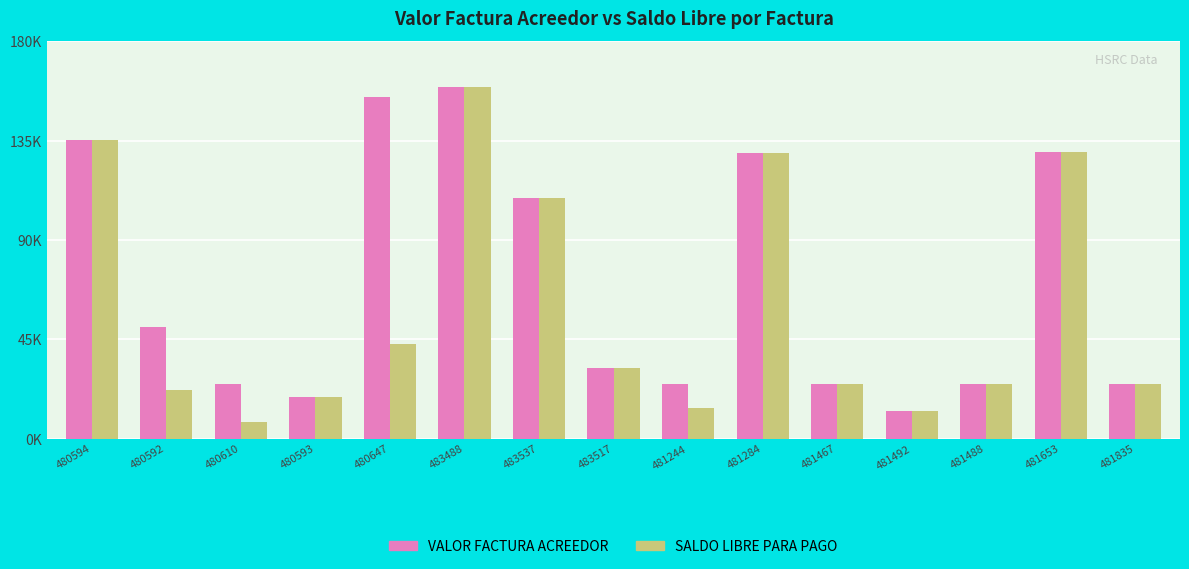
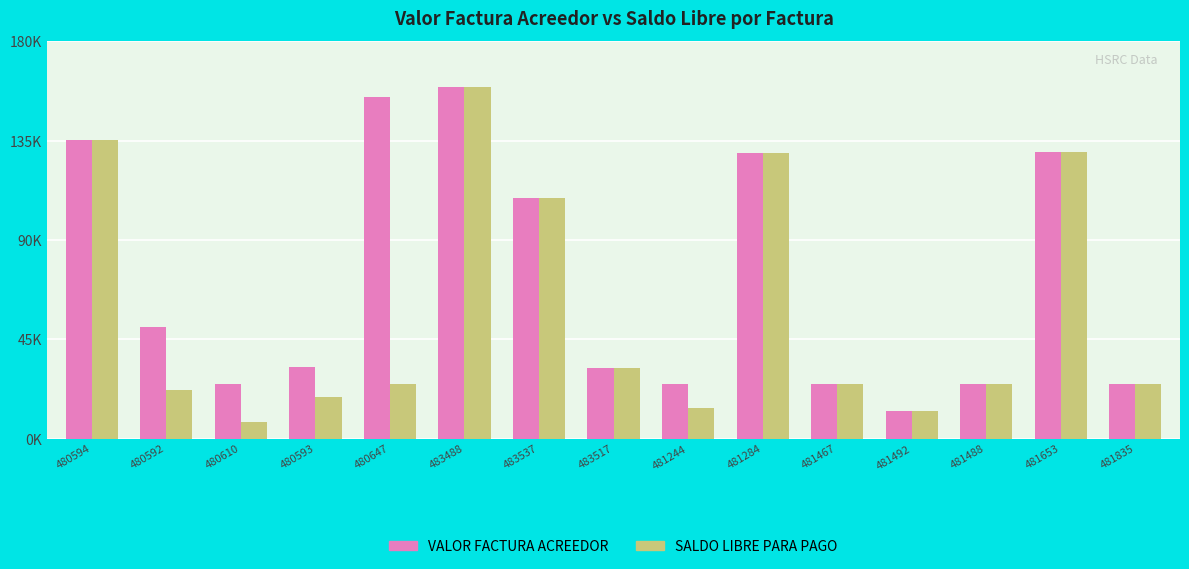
  {
    "VALOR FACTURA ACREEDOR": {
      "480594": 136000,
      "480592": 51000,
      "480610": 25000,
-     "480593": 19000,
+     "480593": 33000,
      "480647": 155000,
      "483488": 159000,
      "483537": 109000,
      "483517": 32000,
      "481244": 25000,
      "481284": 129000,
      "481467": 25000,
      "481492": 13000,
      "481488": 25000,
      "481653": 130000,
      "481835": 25000
    },
    "SALDO LIBRE PARA PAGO": {
      "480594": 136000,
      "480592": 22000,
      "480610": 8000,
      "480593": 19000,
-     "480647": 43000,
+     "480647": 25000,
      "483488": 159000,
      "483537": 109000,
      "483517": 32000,
      "481244": 14000,
      "481284": 129000,
      "481467": 25000,
      "481492": 13000,
      "481488": 25000,
      "481653": 130000,
      "481835": 25000
    }
  }
